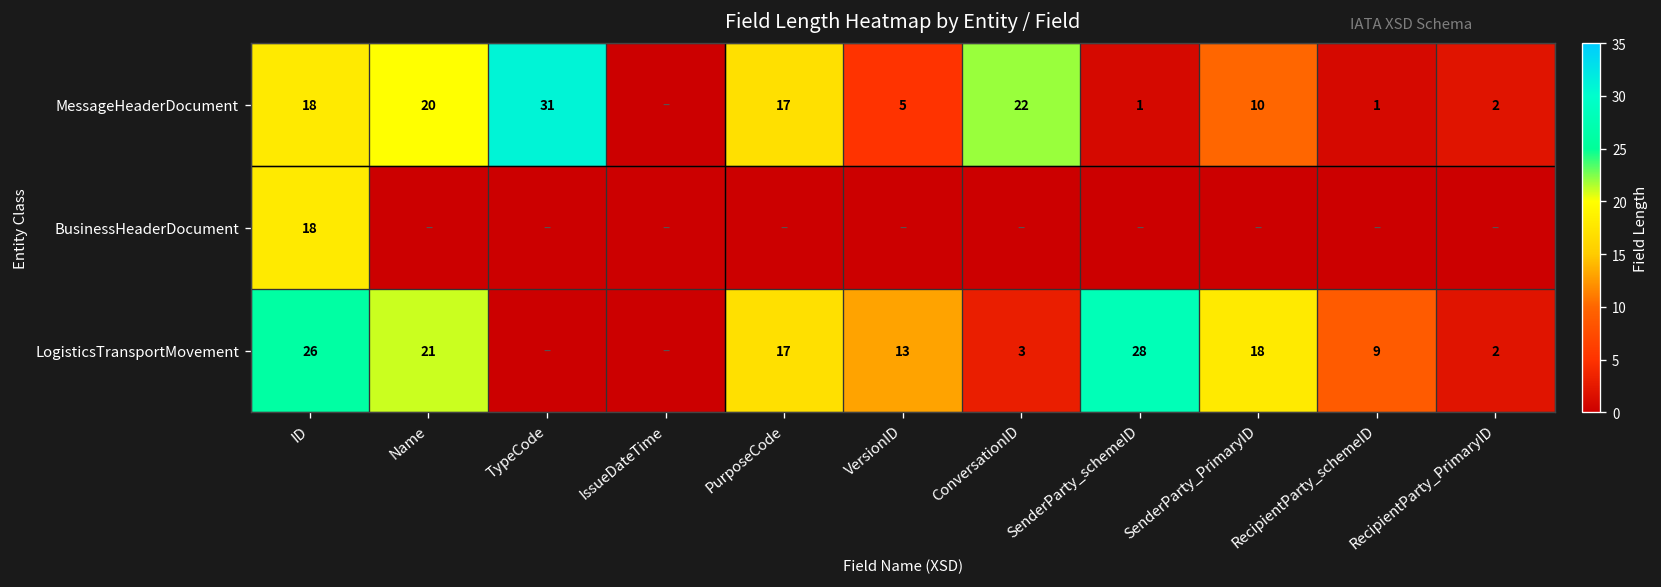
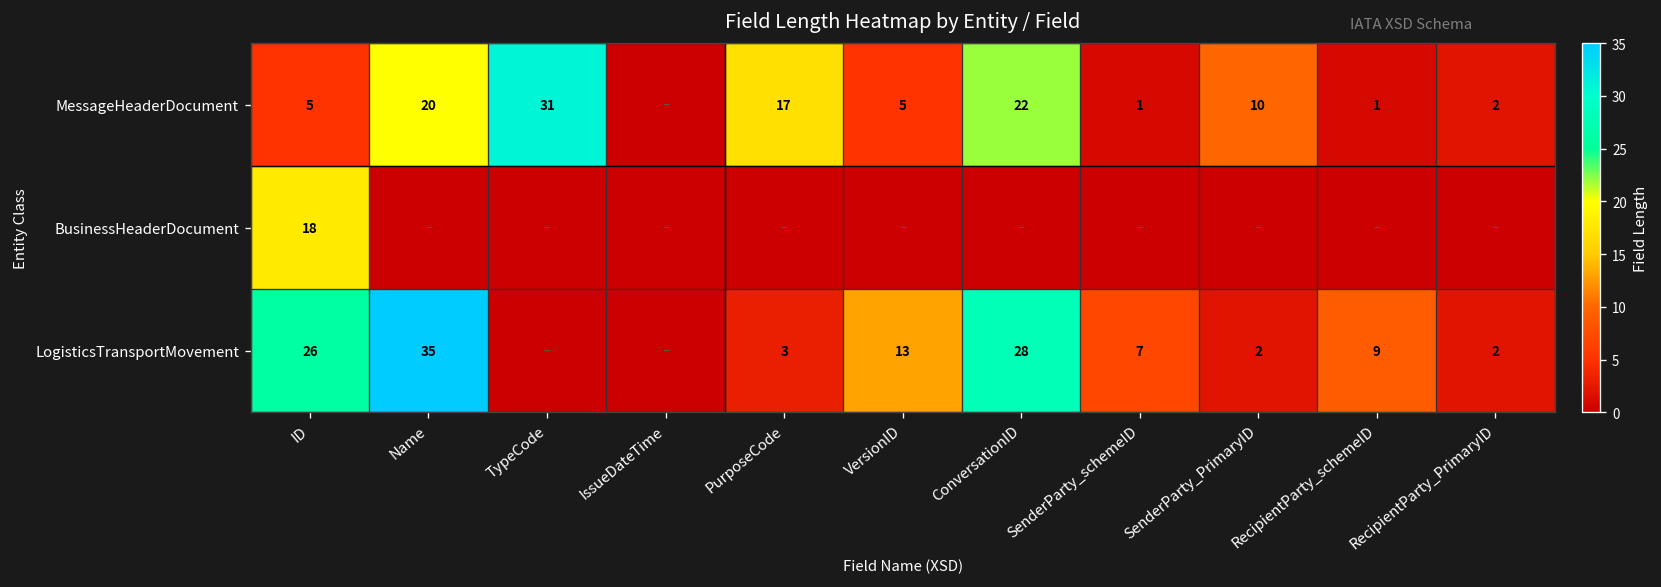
  {
    "MessageHeaderDocument": {
-     "ID": 18,
+     "ID": 5,
      "Name": 20,
      "TypeCode": 31,
      "PurposeCode": 17,
      "VersionID": 5,
      "ConversationID": 22,
      "SenderParty_schemeID": 1,
      "SenderParty_PrimaryID": 10,
      "RecipientParty_schemeID": 1,
      "RecipientParty_PrimaryID": 2
    },
    "BusinessHeaderDocument": {
      "ID": 18
    },
    "LogisticsTransportMovement": {
      "ID": 26,
-     "Name": 21,
-     "PurposeCode": 17,
+     "Name": 35,
+     "PurposeCode": 3,
      "VersionID": 13,
-     "ConversationID": 3,
-     "SenderParty_schemeID": 28,
-     "SenderParty_PrimaryID": 18,
+     "ConversationID": 28,
+     "SenderParty_schemeID": 7,
+     "SenderParty_PrimaryID": 2,
      "RecipientParty_schemeID": 9,
      "RecipientParty_PrimaryID": 2
    }
  }
